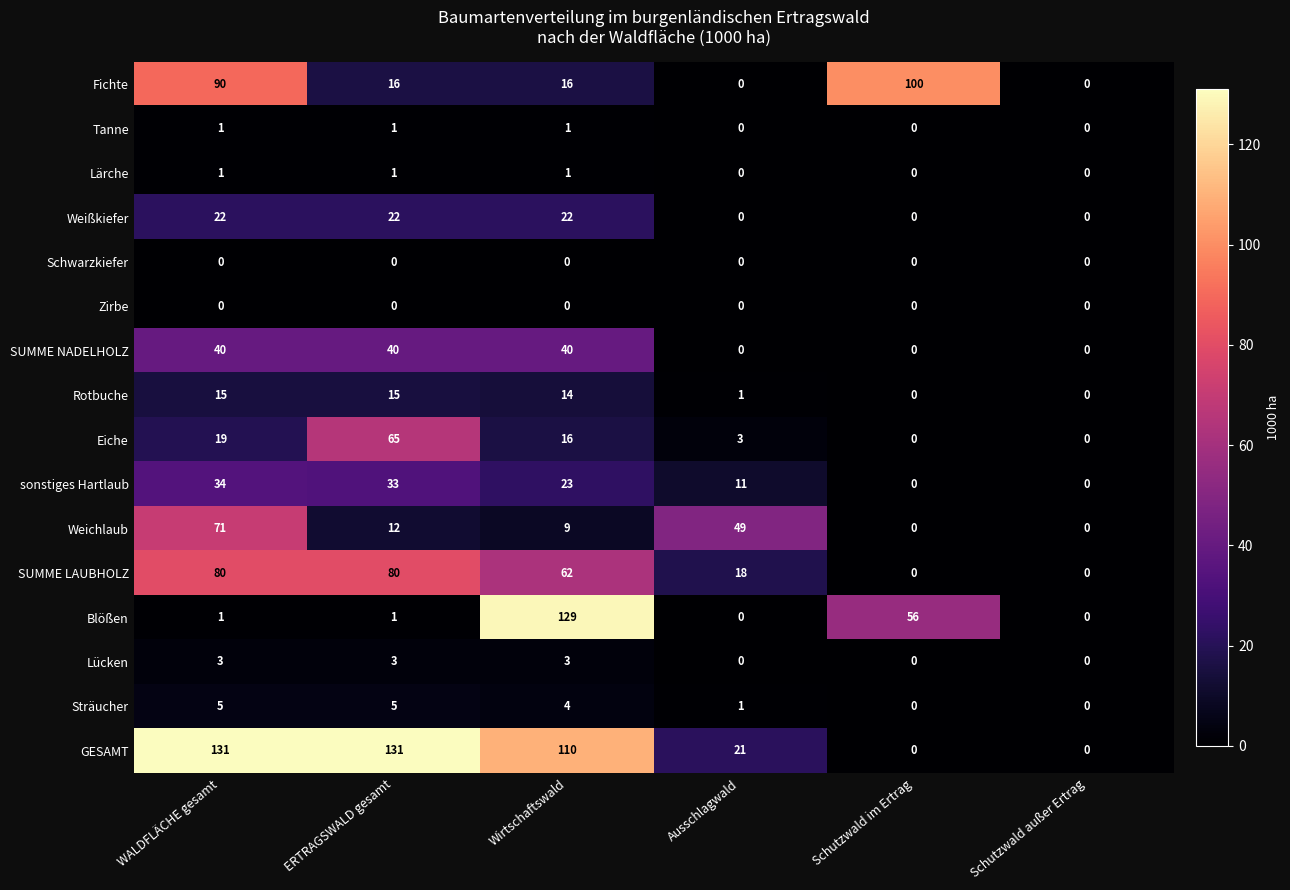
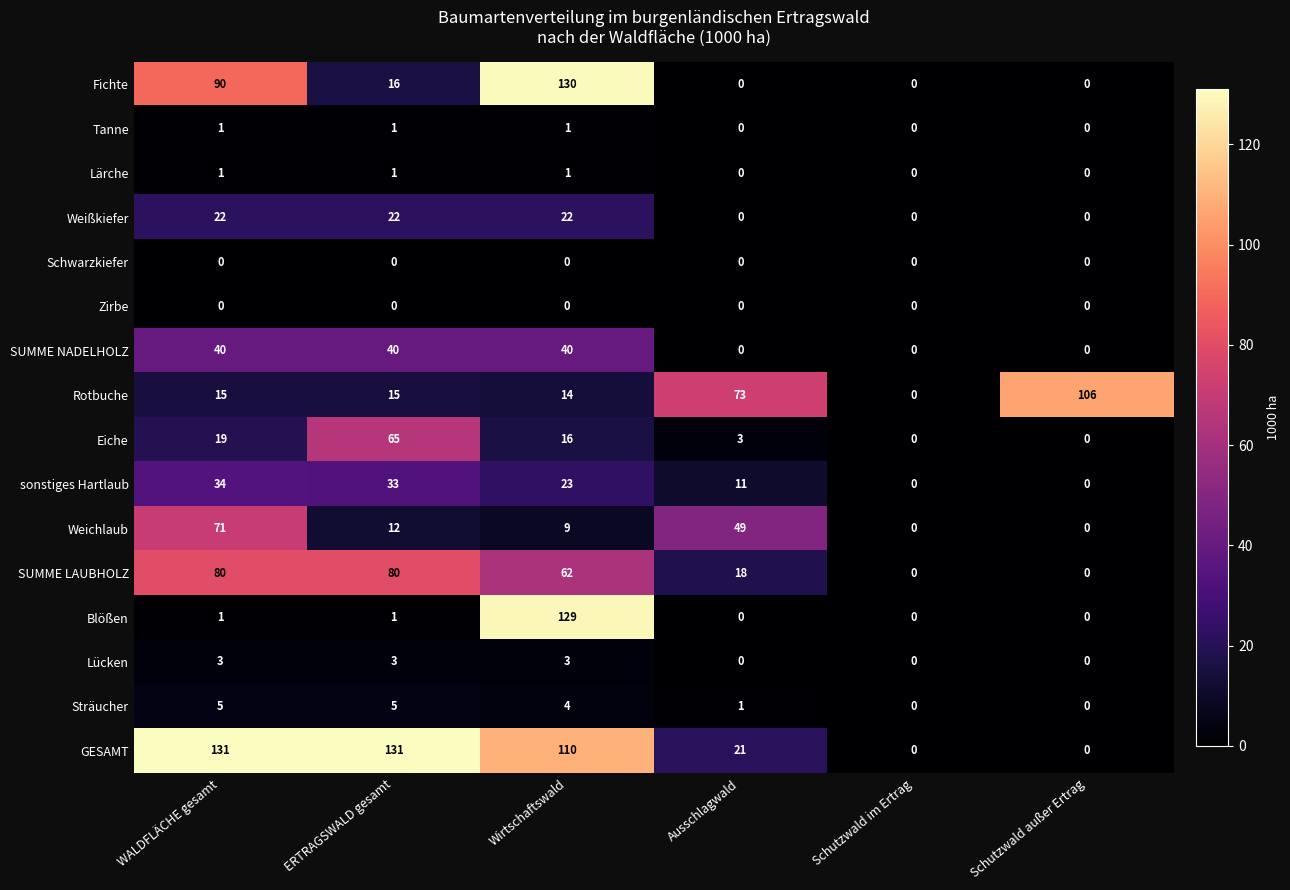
  {
    "Fichte": {
      "WALDFLÄCHE gesamt": 90,
      "ERTRAGSWALD gesamt": 16,
-     "Wirtschaftswald": 16,
+     "Wirtschaftswald": 130,
      "Ausschlagwald": 0,
-     "Schutzwald im Ertrag": 100,
+     "Schutzwald im Ertrag": 0,
      "Schutzwald außer Ertrag": 0
    },
    "Tanne": {
      "WALDFLÄCHE gesamt": 1,
      "ERTRAGSWALD gesamt": 1,
      "Wirtschaftswald": 1,
      "Ausschlagwald": 0,
      "Schutzwald im Ertrag": 0,
      "Schutzwald außer Ertrag": 0
    },
    "Lärche": {
      "WALDFLÄCHE gesamt": 1,
      "ERTRAGSWALD gesamt": 1,
      "Wirtschaftswald": 1,
      "Ausschlagwald": 0,
      "Schutzwald im Ertrag": 0,
      "Schutzwald außer Ertrag": 0
    },
    "Weißkiefer": {
      "WALDFLÄCHE gesamt": 22,
      "ERTRAGSWALD gesamt": 22,
      "Wirtschaftswald": 22,
      "Ausschlagwald": 0,
      "Schutzwald im Ertrag": 0,
      "Schutzwald außer Ertrag": 0
    },
    "Schwarzkiefer": {
      "WALDFLÄCHE gesamt": 0,
      "ERTRAGSWALD gesamt": 0,
      "Wirtschaftswald": 0,
      "Ausschlagwald": 0,
      "Schutzwald im Ertrag": 0,
      "Schutzwald außer Ertrag": 0
    },
    "Zirbe": {
      "WALDFLÄCHE gesamt": 0,
      "ERTRAGSWALD gesamt": 0,
      "Wirtschaftswald": 0,
      "Ausschlagwald": 0,
      "Schutzwald im Ertrag": 0,
      "Schutzwald außer Ertrag": 0
    },
    "SUMME NADELHOLZ": {
      "WALDFLÄCHE gesamt": 40,
      "ERTRAGSWALD gesamt": 40,
      "Wirtschaftswald": 40,
      "Ausschlagwald": 0,
      "Schutzwald im Ertrag": 0,
      "Schutzwald außer Ertrag": 0
    },
    "Rotbuche": {
      "WALDFLÄCHE gesamt": 15,
      "ERTRAGSWALD gesamt": 15,
      "Wirtschaftswald": 14,
-     "Ausschlagwald": 1,
+     "Ausschlagwald": 73,
      "Schutzwald im Ertrag": 0,
-     "Schutzwald außer Ertrag": 0
+     "Schutzwald außer Ertrag": 106
    },
    "Eiche": {
      "WALDFLÄCHE gesamt": 19,
      "ERTRAGSWALD gesamt": 65,
      "Wirtschaftswald": 16,
      "Ausschlagwald": 3,
      "Schutzwald im Ertrag": 0,
      "Schutzwald außer Ertrag": 0
    },
    "sonstiges Hartlaub": {
      "WALDFLÄCHE gesamt": 34,
      "ERTRAGSWALD gesamt": 33,
      "Wirtschaftswald": 23,
      "Ausschlagwald": 11,
      "Schutzwald im Ertrag": 0,
      "Schutzwald außer Ertrag": 0
    },
    "Weichlaub": {
      "WALDFLÄCHE gesamt": 71,
      "ERTRAGSWALD gesamt": 12,
      "Wirtschaftswald": 9,
      "Ausschlagwald": 49,
      "Schutzwald im Ertrag": 0,
      "Schutzwald außer Ertrag": 0
    },
    "SUMME LAUBHOLZ": {
      "WALDFLÄCHE gesamt": 80,
      "ERTRAGSWALD gesamt": 80,
      "Wirtschaftswald": 62,
      "Ausschlagwald": 18,
      "Schutzwald im Ertrag": 0,
      "Schutzwald außer Ertrag": 0
    },
    "Blößen": {
      "WALDFLÄCHE gesamt": 1,
      "ERTRAGSWALD gesamt": 1,
      "Wirtschaftswald": 129,
      "Ausschlagwald": 0,
-     "Schutzwald im Ertrag": 56,
+     "Schutzwald im Ertrag": 0,
      "Schutzwald außer Ertrag": 0
    },
    "Lücken": {
      "WALDFLÄCHE gesamt": 3,
      "ERTRAGSWALD gesamt": 3,
      "Wirtschaftswald": 3,
      "Ausschlagwald": 0,
      "Schutzwald im Ertrag": 0,
      "Schutzwald außer Ertrag": 0
    },
    "Sträucher": {
      "WALDFLÄCHE gesamt": 5,
      "ERTRAGSWALD gesamt": 5,
      "Wirtschaftswald": 4,
      "Ausschlagwald": 1,
      "Schutzwald im Ertrag": 0,
      "Schutzwald außer Ertrag": 0
    },
    "GESAMT": {
      "WALDFLÄCHE gesamt": 131,
      "ERTRAGSWALD gesamt": 131,
      "Wirtschaftswald": 110,
      "Ausschlagwald": 21,
      "Schutzwald im Ertrag": 0,
      "Schutzwald außer Ertrag": 0
    }
  }
